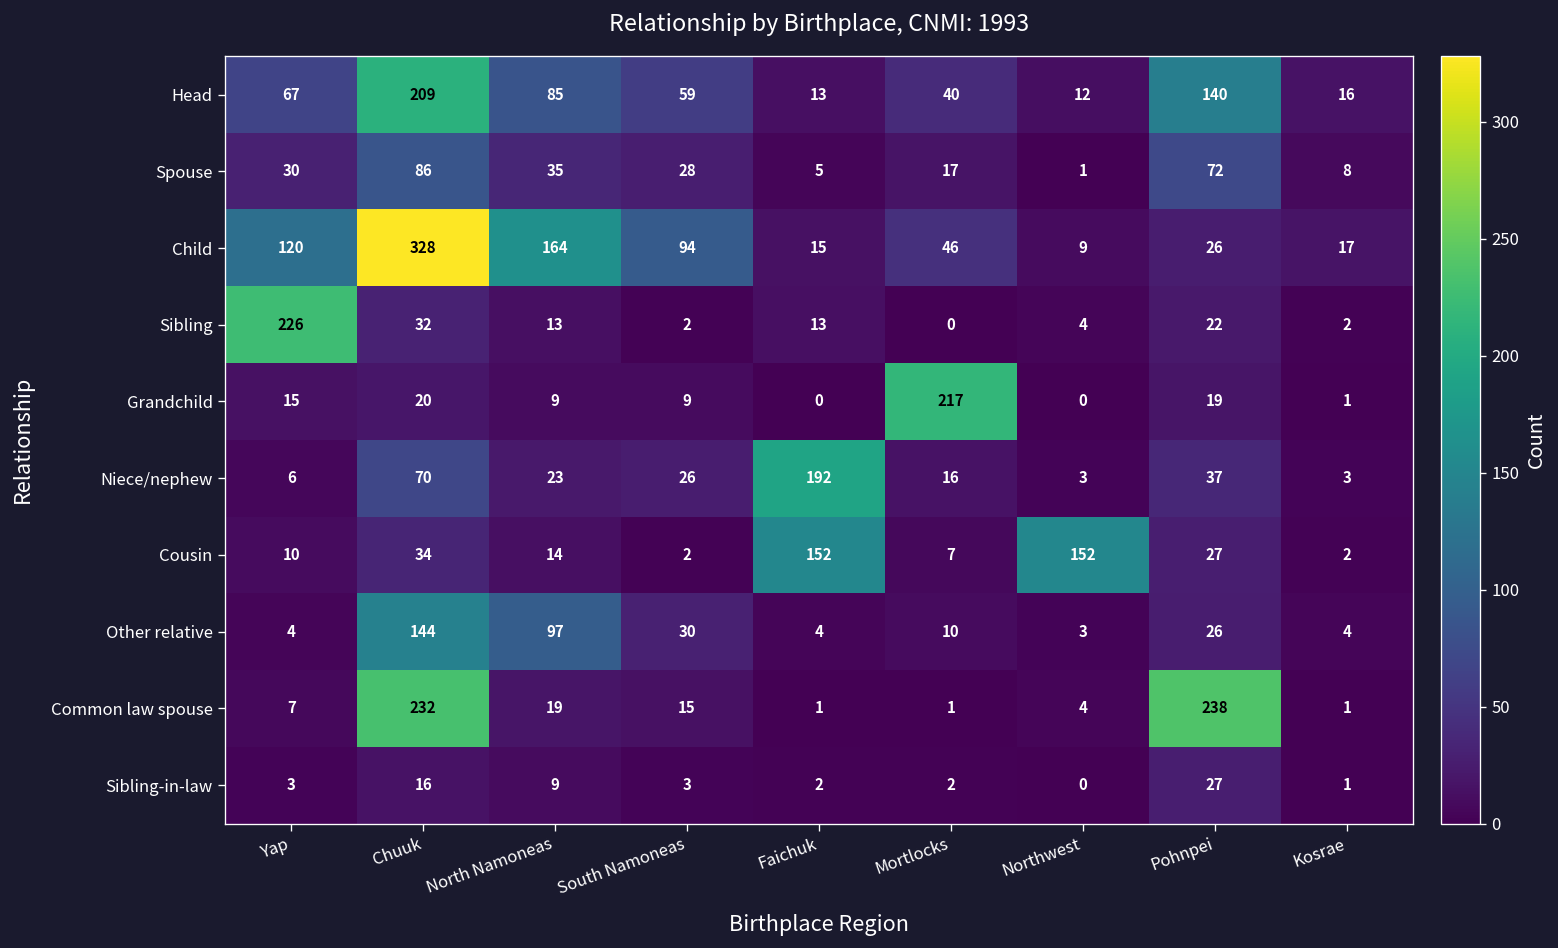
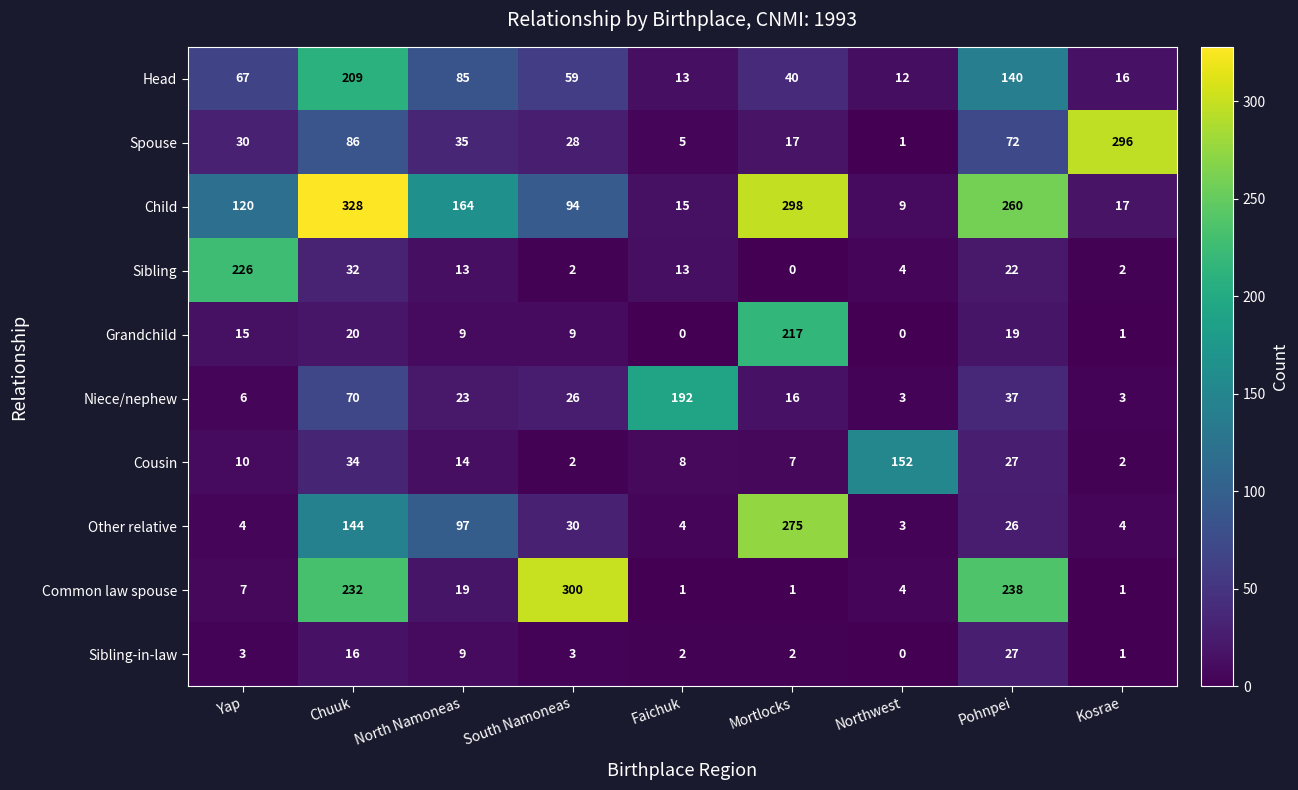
  {
    "Head": {
      "Yap": 67,
      "Chuuk": 209,
      "North Namoneas": 85,
      "South Namoneas": 59,
      "Faichuk": 13,
      "Mortlocks": 40,
      "Northwest": 12,
      "Pohnpei": 140,
      "Kosrae": 16
    },
    "Spouse": {
      "Yap": 30,
      "Chuuk": 86,
      "North Namoneas": 35,
      "South Namoneas": 28,
      "Faichuk": 5,
      "Mortlocks": 17,
      "Northwest": 1,
      "Pohnpei": 72,
-     "Kosrae": 8
+     "Kosrae": 296
    },
    "Child": {
      "Yap": 120,
      "Chuuk": 328,
      "North Namoneas": 164,
      "South Namoneas": 94,
      "Faichuk": 15,
-     "Mortlocks": 46,
+     "Mortlocks": 298,
      "Northwest": 9,
-     "Pohnpei": 26,
+     "Pohnpei": 260,
      "Kosrae": 17
    },
    "Sibling": {
      "Yap": 226,
      "Chuuk": 32,
      "North Namoneas": 13,
      "South Namoneas": 2,
      "Faichuk": 13,
      "Mortlocks": 0,
      "Northwest": 4,
      "Pohnpei": 22,
      "Kosrae": 2
    },
    "Grandchild": {
      "Yap": 15,
      "Chuuk": 20,
      "North Namoneas": 9,
      "South Namoneas": 9,
      "Faichuk": 0,
      "Mortlocks": 217,
      "Northwest": 0,
      "Pohnpei": 19,
      "Kosrae": 1
    },
    "Niece/nephew": {
      "Yap": 6,
      "Chuuk": 70,
      "North Namoneas": 23,
      "South Namoneas": 26,
      "Faichuk": 192,
      "Mortlocks": 16,
      "Northwest": 3,
      "Pohnpei": 37,
      "Kosrae": 3
    },
    "Cousin": {
      "Yap": 10,
      "Chuuk": 34,
      "North Namoneas": 14,
      "South Namoneas": 2,
-     "Faichuk": 152,
+     "Faichuk": 8,
      "Mortlocks": 7,
      "Northwest": 152,
      "Pohnpei": 27,
      "Kosrae": 2
    },
    "Other relative": {
      "Yap": 4,
      "Chuuk": 144,
      "North Namoneas": 97,
      "South Namoneas": 30,
      "Faichuk": 4,
-     "Mortlocks": 10,
+     "Mortlocks": 275,
      "Northwest": 3,
      "Pohnpei": 26,
      "Kosrae": 4
    },
    "Common law spouse": {
      "Yap": 7,
      "Chuuk": 232,
      "North Namoneas": 19,
-     "South Namoneas": 15,
+     "South Namoneas": 300,
      "Faichuk": 1,
      "Mortlocks": 1,
      "Northwest": 4,
      "Pohnpei": 238,
      "Kosrae": 1
    },
    "Sibling-in-law": {
      "Yap": 3,
      "Chuuk": 16,
      "North Namoneas": 9,
      "South Namoneas": 3,
      "Faichuk": 2,
      "Mortlocks": 2,
      "Northwest": 0,
      "Pohnpei": 27,
      "Kosrae": 1
    }
  }
